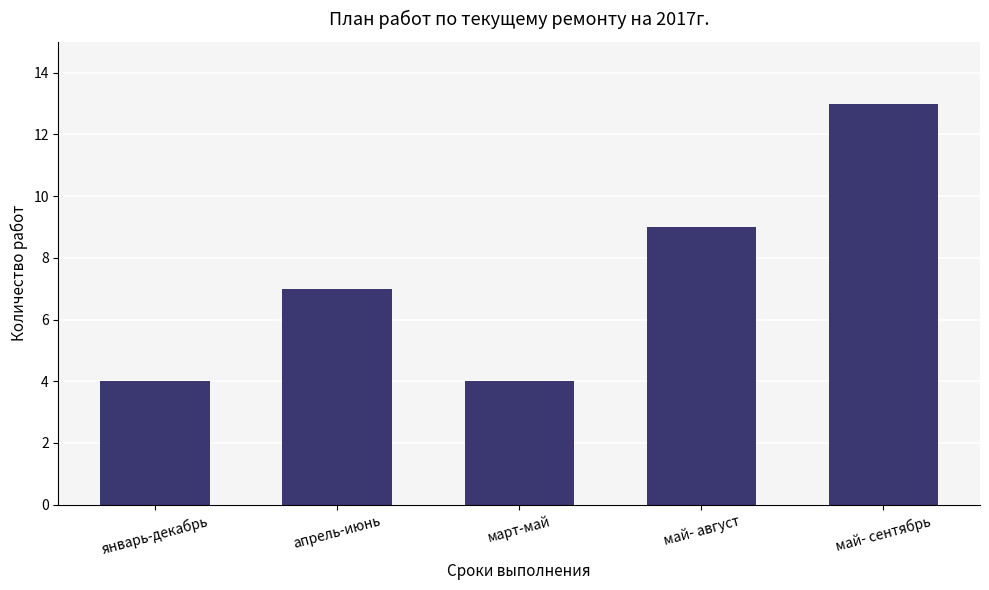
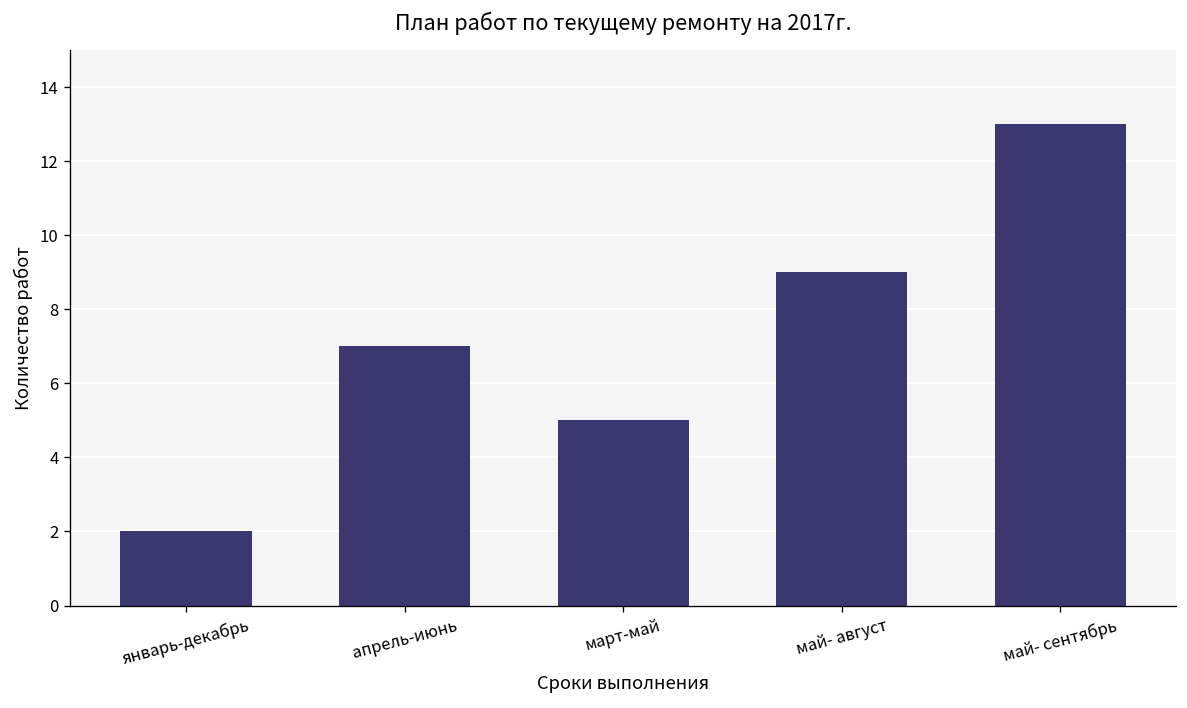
  {
-   "январь-декабрь": 4,
+   "январь-декабрь": 2,
    "апрель-июнь": 7,
-   "март-май": 4,
+   "март-май": 5,
    "май- август": 9,
    "май- сентябрь": 13
  }
